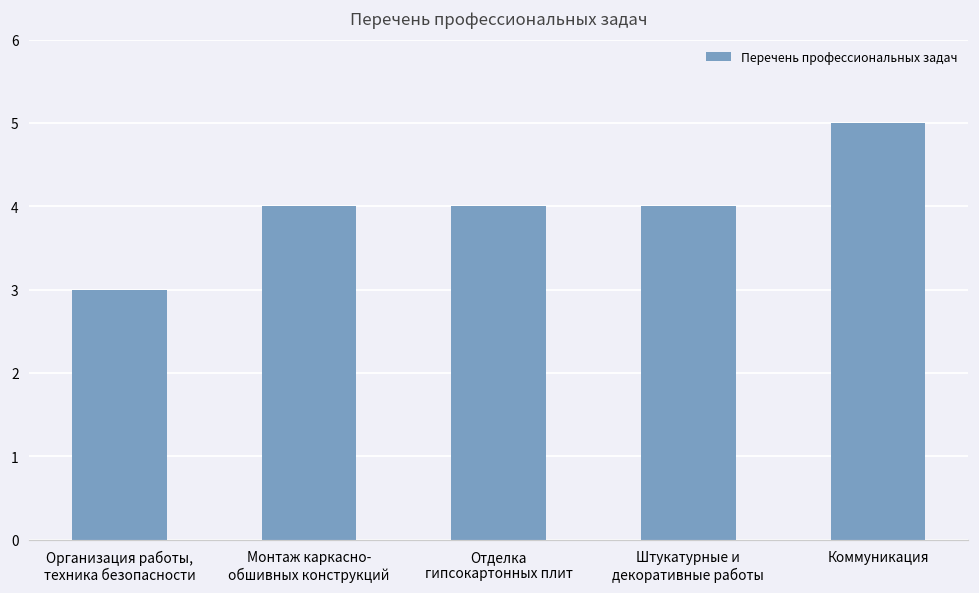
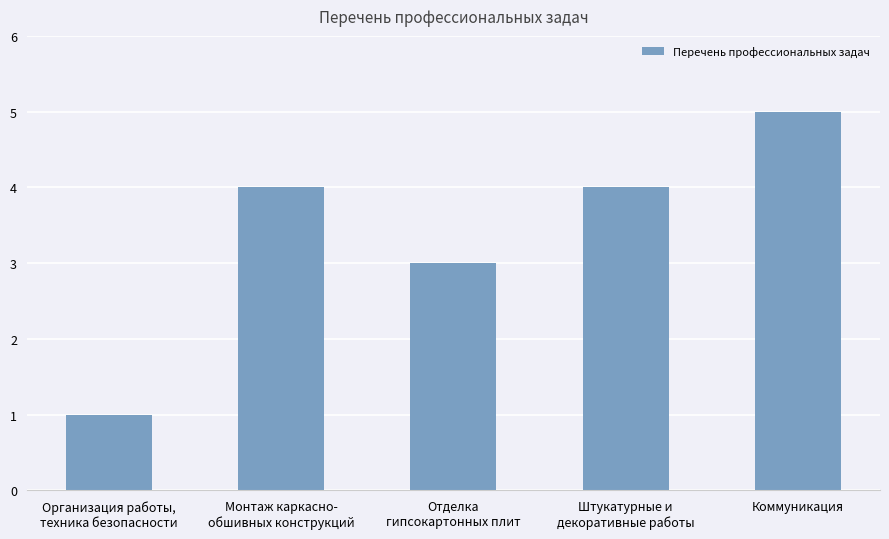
  {
-   "Организация работы, техника безопасности": 3,
+   "Организация работы, техника безопасности": 1,
    "Монтаж каркасно- обшивных конструкций": 4,
-   "Отделка гипсокартонных плит": 4,
+   "Отделка гипсокартонных плит": 3,
    "Штукатурные и декоративные работы": 4,
    "Коммуникация": 5
  }
